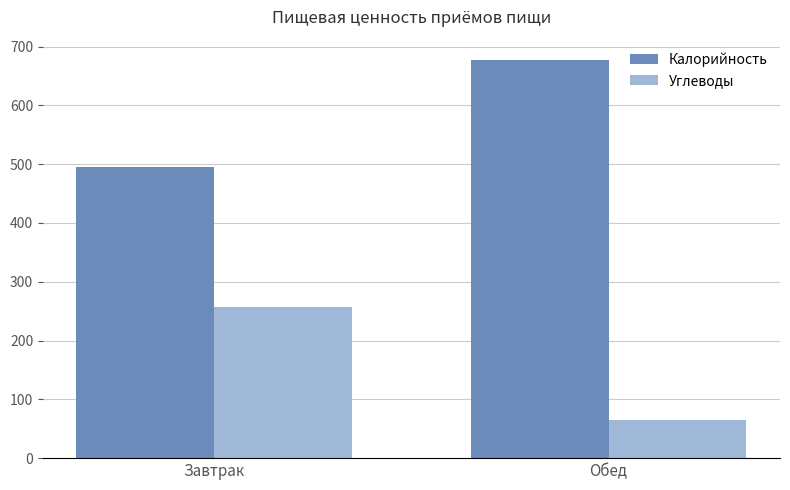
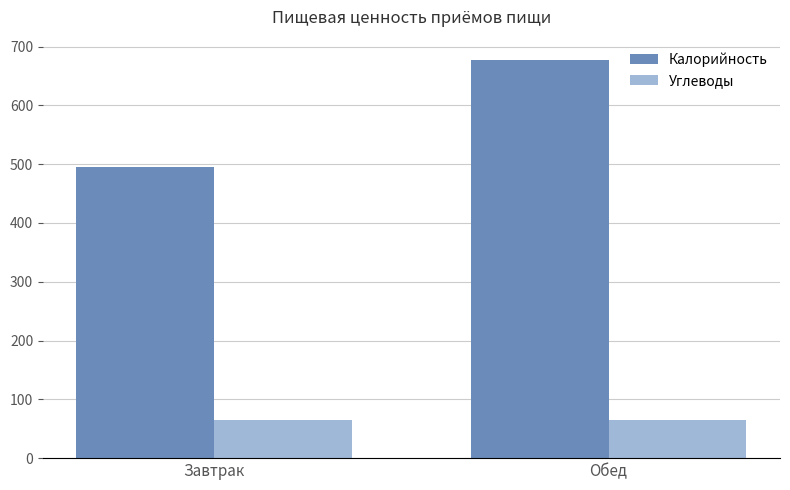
  {
    "Калорийность": {
      "Завтрак": 500,
      "Обед": 680
    },
    "Углеводы": {
-     "Завтрак": 260,
+     "Завтрак": 60,
      "Обед": 60
    }
  }
